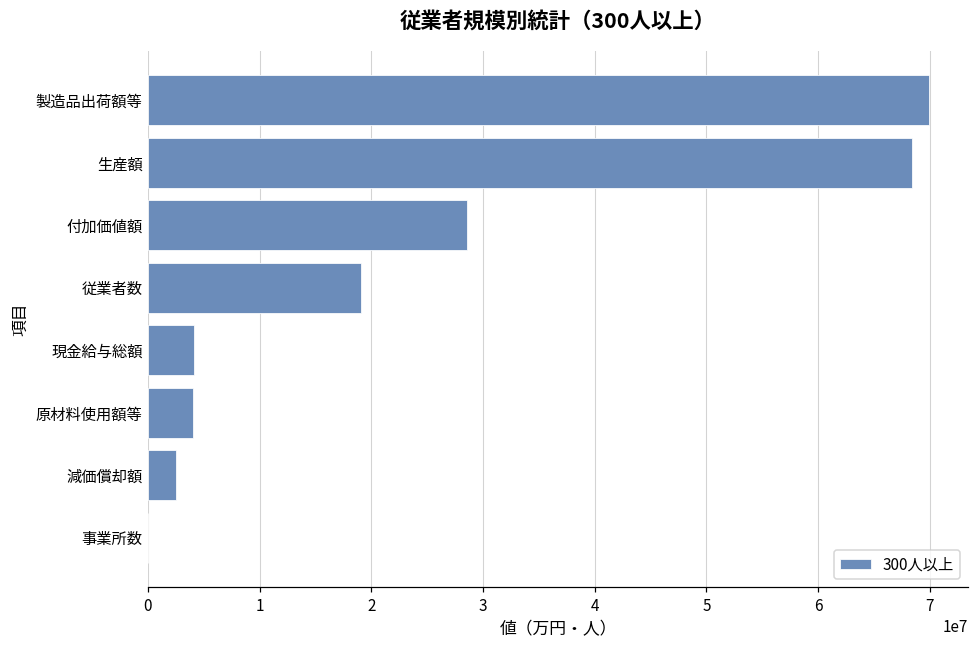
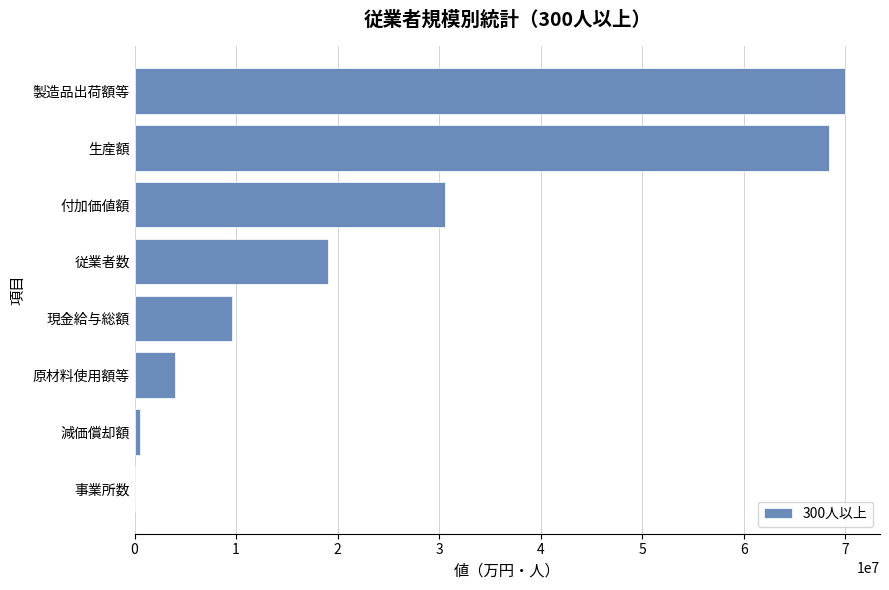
  {
    "製造品出荷額等": 69900000,
    "生産額": 68400000,
-   "付加価値額": 28600000,
+   "付加価値額": 30600000,
    "従業者数": 19000000,
-   "現金給与総額": 4100000,
+   "現金給与総額": 9600000,
    "原材料使用額等": 4000000,
-   "減価償却額": 2500000
+   "減価償却額": 600000
  }
